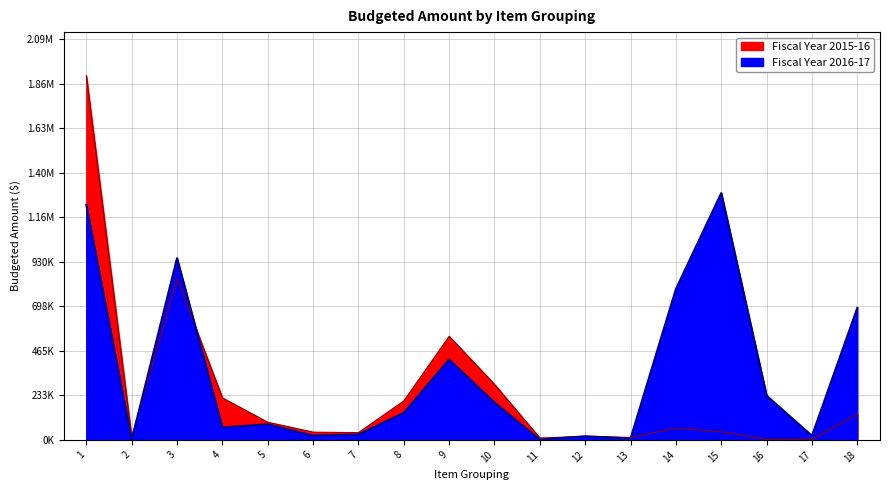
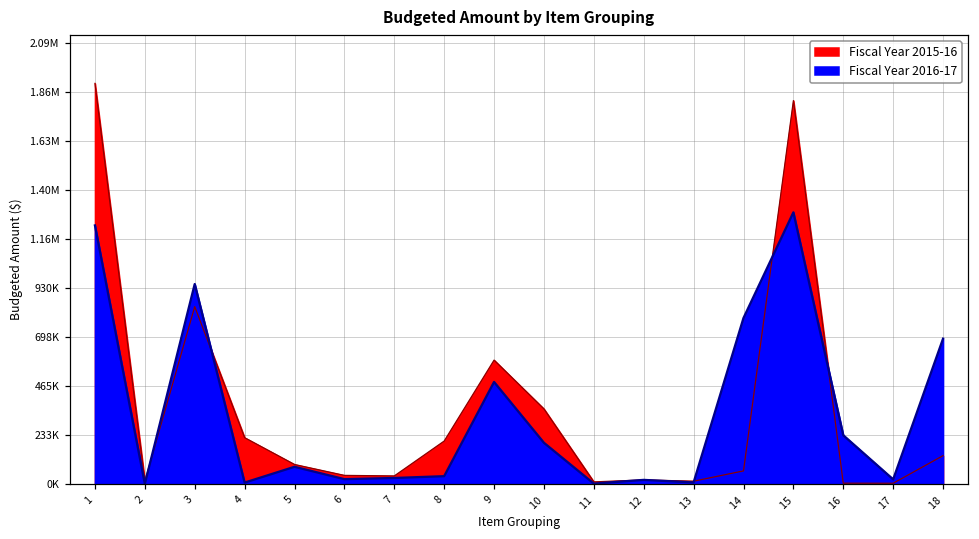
  {
    "Fiscal Year 2015-16": {
      "1": 1900000,
      "3": 840000,
      "4": 220000,
      "6": 40000,
      "8": 200000,
-     "9": 540000,
-     "10": 290000,
+     "9": 590000,
+     "10": 360000,
      "14": 60000,
-     "15": 40000,
+     "15": 1820000,
      "16": 0,
      "17": 0,
      "18": 130000
    },
    "Fiscal Year 2016-17": {
      "1": 1230000,
      "3": 950000,
-     "4": 70000,
+     "4": 10000,
      "6": 20000,
-     "8": 140000,
-     "9": 420000,
+     "8": 40000,
+     "9": 480000,
      "10": 190000,
      "14": 790000,
      "15": 1290000,
      "16": 230000,
      "17": 20000,
      "18": 690000
    }
  }
